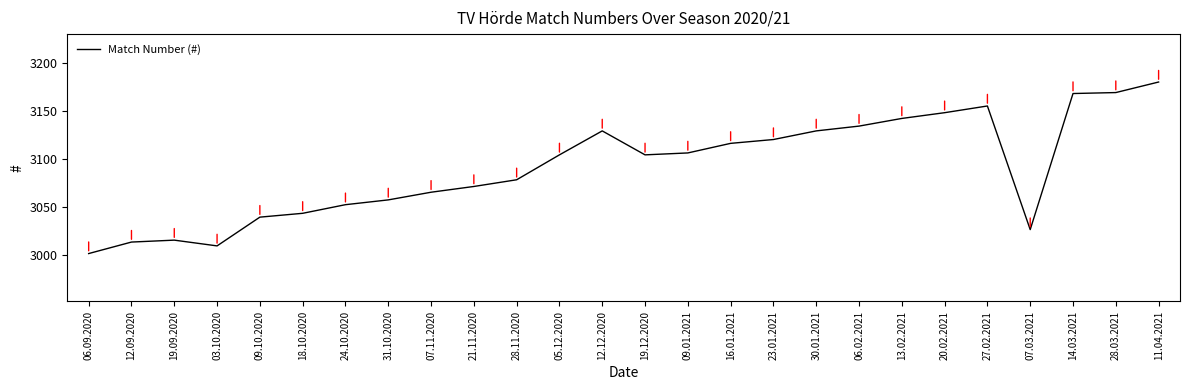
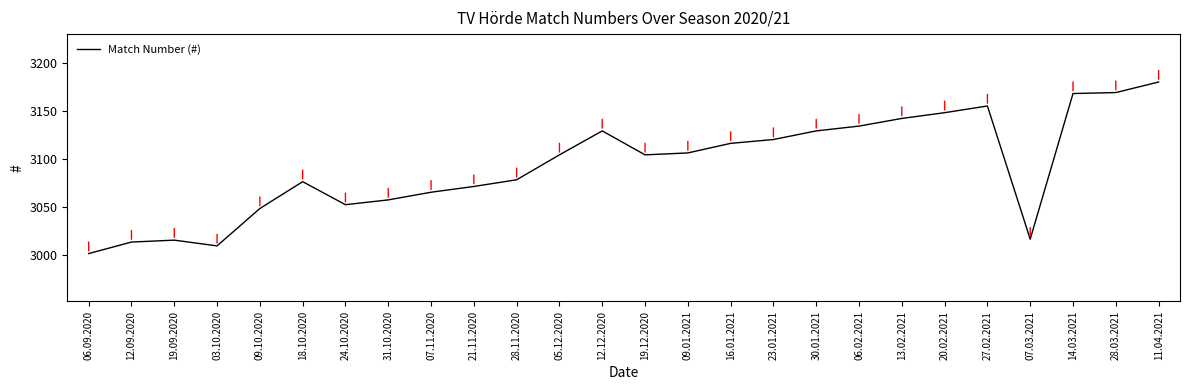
  {
    "06.09.2020": 3000,
    "12.09.2020": 3010,
    "19.09.2020": 3020,
    "03.10.2020": 3010,
-   "09.10.2020": 3040,
-   "18.10.2020": 3040,
+   "09.10.2020": 3050,
+   "18.10.2020": 3080,
    "24.10.2020": 3050,
    "31.10.2020": 3060,
    "07.11.2020": 3070,
    "21.11.2020": 3070,
    "28.11.2020": 3080,
    "05.12.2020": 3100,
    "12.12.2020": 3130,
    "19.12.2020": 3100,
    "09.01.2021": 3110,
    "16.01.2021": 3120,
    "23.01.2021": 3120,
    "30.01.2021": 3130,
    "06.02.2021": 3130,
    "13.02.2021": 3140,
    "20.02.2021": 3150,
    "27.02.2021": 3160,
-   "07.03.2021": 3030,
+   "07.03.2021": 3020,
    "14.03.2021": 3170,
    "28.03.2021": 3170,
    "11.04.2021": 3180
  }
